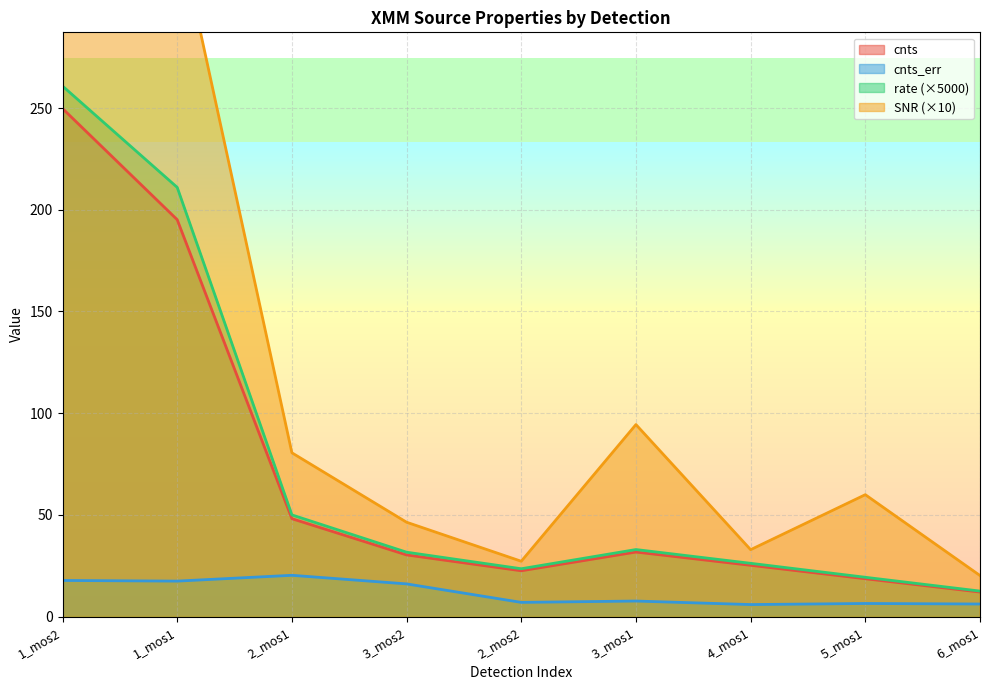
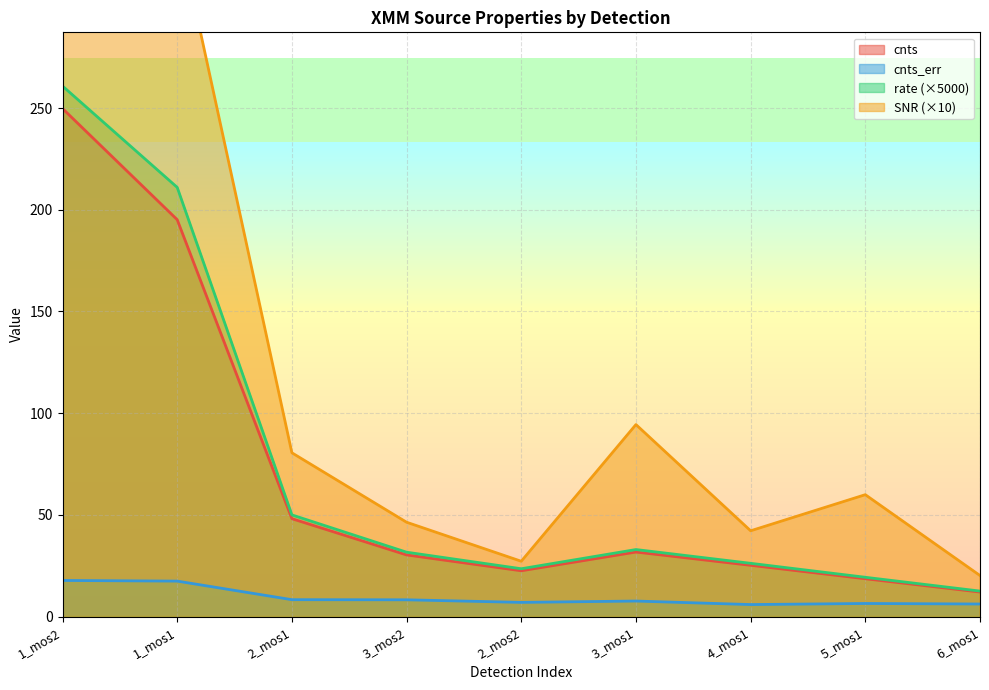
  {
    "cnts": {
      "1_mos2": 250,
      "1_mos1": 195,
      "2_mos1": 48,
      "3_mos2": 30
    },
    "cnts_err": {
      "1_mos2": 18,
      "1_mos1": 17,
-     "2_mos1": 20,
-     "3_mos2": 16,
+     "2_mos1": 8,
+     "3_mos2": 8,
      "2_mos2": 7,
      "3_mos1": 8,
      "4_mos1": 6,
      "5_mos1": 6,
      "6_mos1": 6
    },
    "rate (×5000)": {
      "1_mos2": 261,
      "1_mos1": 211,
      "2_mos1": 50,
      "3_mos2": 32
    },
    "SNR (×10)": {
      "2_mos1": 81,
      "3_mos2": 46,
      "2_mos2": 27,
      "3_mos1": 94,
-     "4_mos1": 33,
+     "4_mos1": 42,
      "5_mos1": 60,
      "6_mos1": 20
    }
  }
